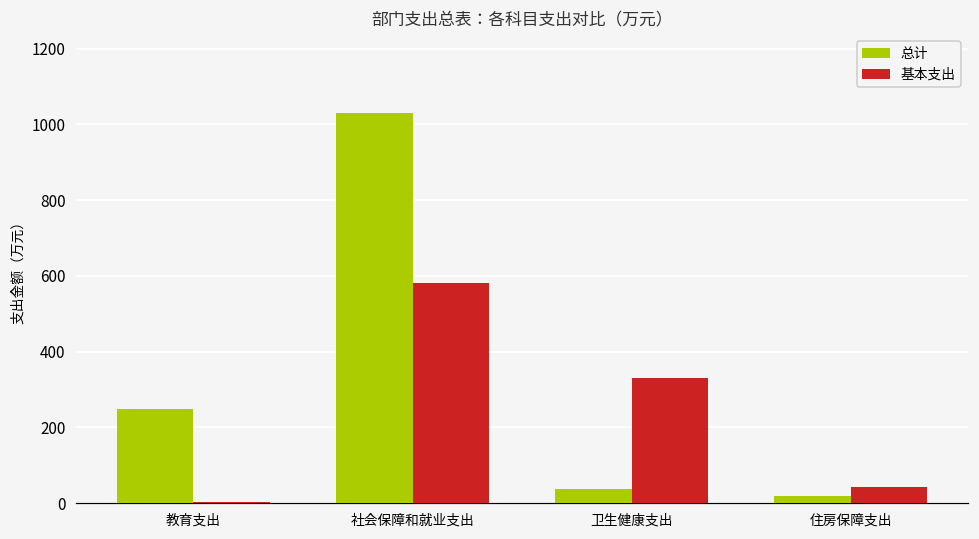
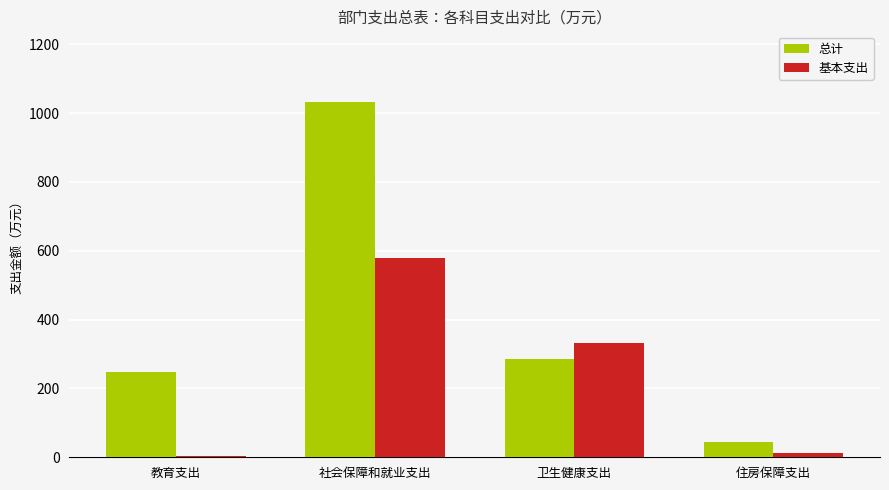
  {
    "总计": {
      "教育支出": 250,
      "社会保障和就业支出": 1030,
-     "卫生健康支出": 40,
-     "住房保障支出": 20
+     "卫生健康支出": 280,
+     "住房保障支出": 40
    },
    "基本支出": {
      "社会保障和就业支出": 580,
      "卫生健康支出": 330,
-     "住房保障支出": 40
+     "住房保障支出": 10
    }
  }
